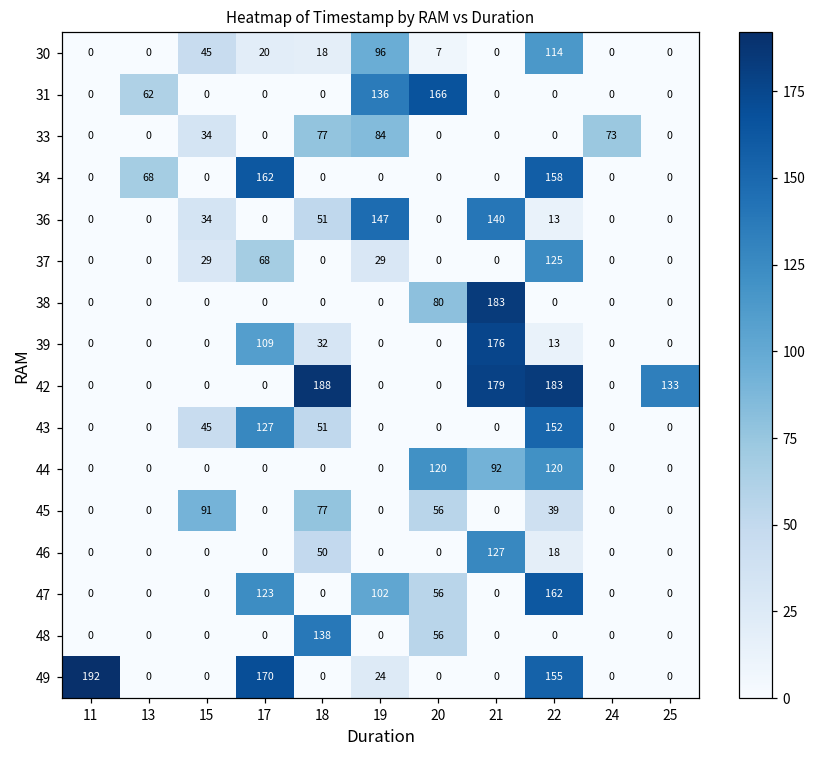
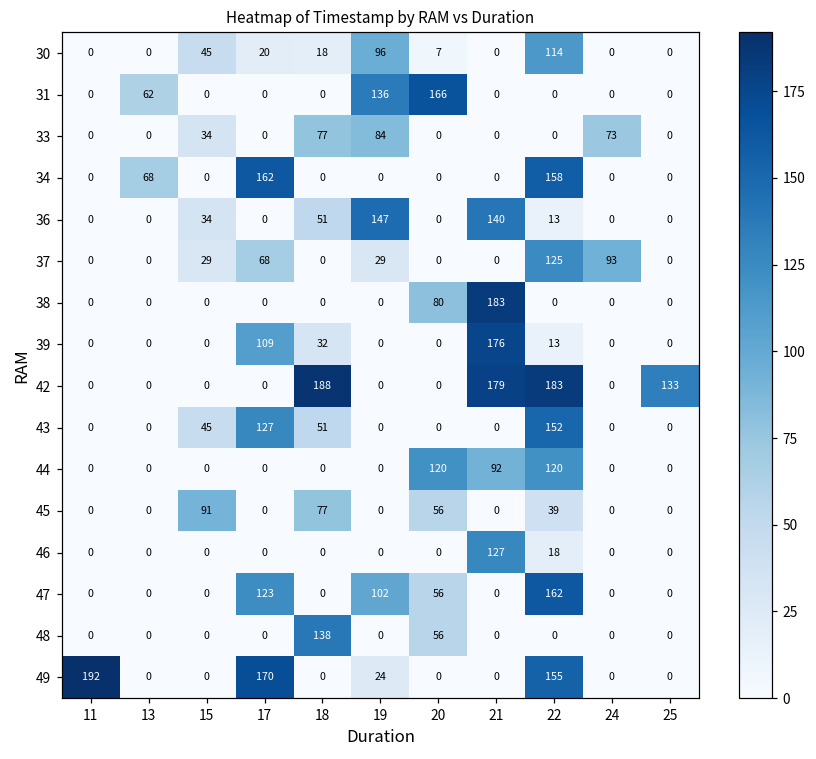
  {
    "30": {
      "11": 0,
      "13": 0,
      "15": 45,
      "17": 20,
      "18": 18,
      "19": 96,
      "20": 7,
      "21": 0,
      "22": 114,
      "24": 0,
      "25": 0
    },
    "31": {
      "11": 0,
      "13": 62,
      "15": 0,
      "17": 0,
      "18": 0,
      "19": 136,
      "20": 166,
      "21": 0,
      "22": 0,
      "24": 0,
      "25": 0
    },
    "33": {
      "11": 0,
      "13": 0,
      "15": 34,
      "17": 0,
      "18": 77,
      "19": 84,
      "20": 0,
      "21": 0,
      "22": 0,
      "24": 73,
      "25": 0
    },
    "34": {
      "11": 0,
      "13": 68,
      "15": 0,
      "17": 162,
      "18": 0,
      "19": 0,
      "20": 0,
      "21": 0,
      "22": 158,
      "24": 0,
      "25": 0
    },
    "36": {
      "11": 0,
      "13": 0,
      "15": 34,
      "17": 0,
      "18": 51,
      "19": 147,
      "20": 0,
      "21": 140,
      "22": 13,
      "24": 0,
      "25": 0
    },
    "37": {
      "11": 0,
      "13": 0,
      "15": 29,
      "17": 68,
      "18": 0,
      "19": 29,
      "20": 0,
      "21": 0,
      "22": 125,
-     "24": 0,
+     "24": 93,
      "25": 0
    },
    "38": {
      "11": 0,
      "13": 0,
      "15": 0,
      "17": 0,
      "18": 0,
      "19": 0,
      "20": 80,
      "21": 183,
      "22": 0,
      "24": 0,
      "25": 0
    },
    "39": {
      "11": 0,
      "13": 0,
      "15": 0,
      "17": 109,
      "18": 32,
      "19": 0,
      "20": 0,
      "21": 176,
      "22": 13,
      "24": 0,
      "25": 0
    },
    "42": {
      "11": 0,
      "13": 0,
      "15": 0,
      "17": 0,
      "18": 188,
      "19": 0,
      "20": 0,
      "21": 179,
      "22": 183,
      "24": 0,
      "25": 133
    },
    "43": {
      "11": 0,
      "13": 0,
      "15": 45,
      "17": 127,
      "18": 51,
      "19": 0,
      "20": 0,
      "21": 0,
      "22": 152,
      "24": 0,
      "25": 0
    },
    "44": {
      "11": 0,
      "13": 0,
      "15": 0,
      "17": 0,
      "18": 0,
      "19": 0,
      "20": 120,
      "21": 92,
      "22": 120,
      "24": 0,
      "25": 0
    },
    "45": {
      "11": 0,
      "13": 0,
      "15": 91,
      "17": 0,
      "18": 77,
      "19": 0,
      "20": 56,
      "21": 0,
      "22": 39,
      "24": 0,
      "25": 0
    },
    "46": {
      "11": 0,
      "13": 0,
      "15": 0,
      "17": 0,
-     "18": 50,
+     "18": 0,
      "19": 0,
      "20": 0,
      "21": 127,
      "22": 18,
      "24": 0,
      "25": 0
    },
    "47": {
      "11": 0,
      "13": 0,
      "15": 0,
      "17": 123,
      "18": 0,
      "19": 102,
      "20": 56,
      "21": 0,
      "22": 162,
      "24": 0,
      "25": 0
    },
    "48": {
      "11": 0,
      "13": 0,
      "15": 0,
      "17": 0,
      "18": 138,
      "19": 0,
      "20": 56,
      "21": 0,
      "22": 0,
      "24": 0,
      "25": 0
    },
    "49": {
      "11": 192,
      "13": 0,
      "15": 0,
      "17": 170,
      "18": 0,
      "19": 24,
      "20": 0,
      "21": 0,
      "22": 155,
      "24": 0,
      "25": 0
    }
  }
